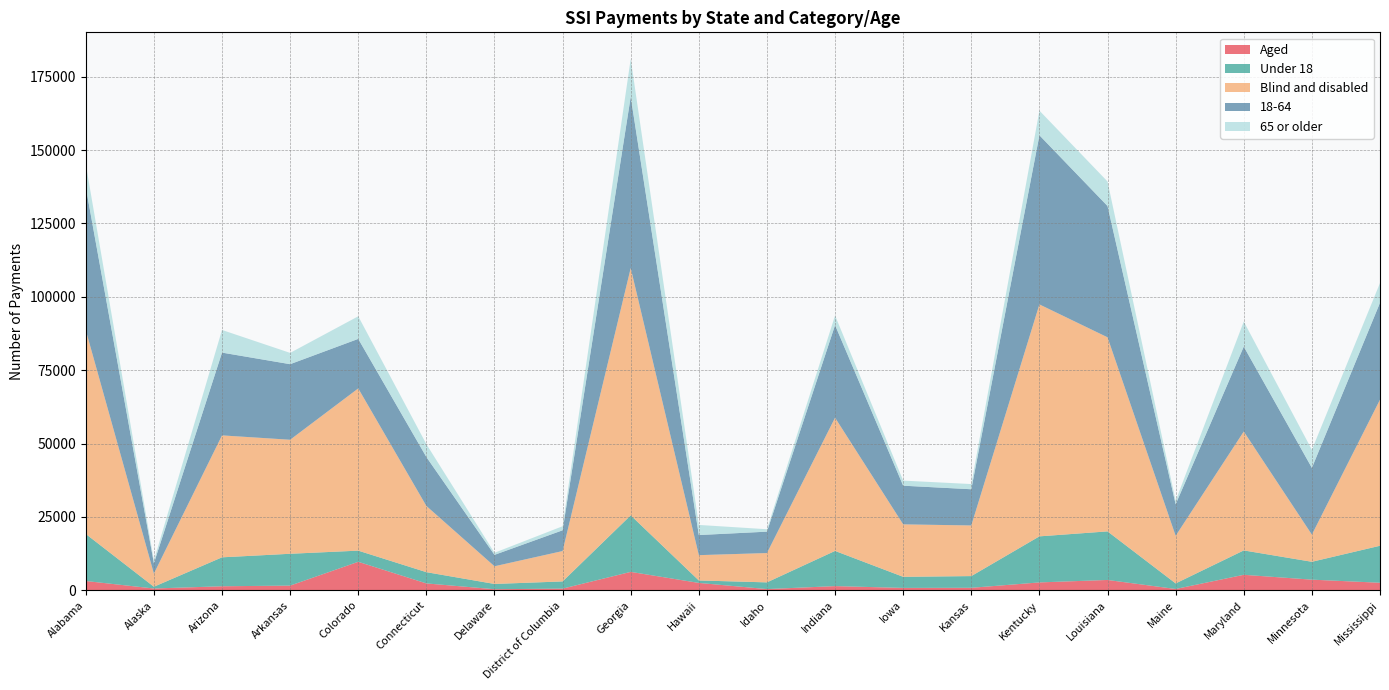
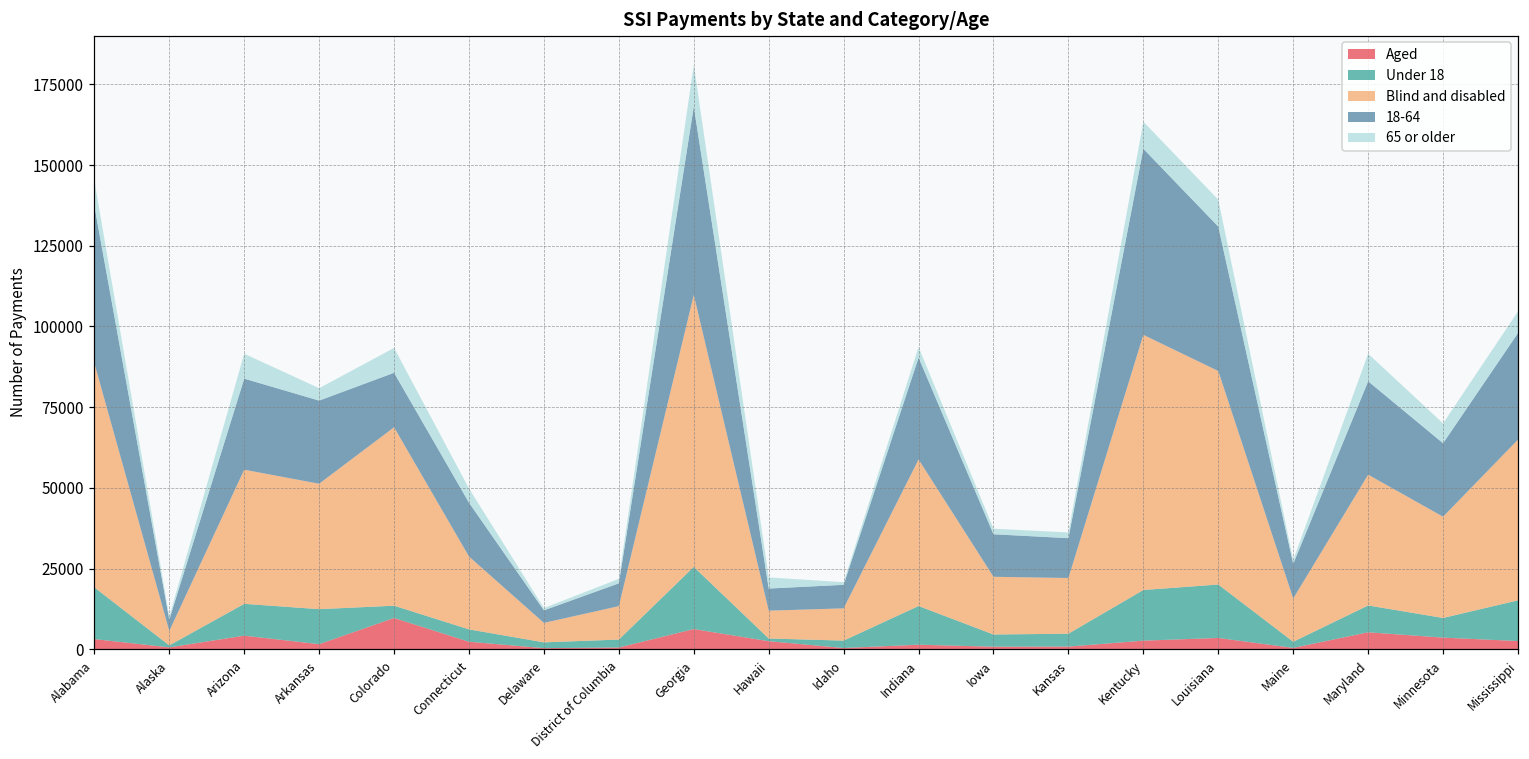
  {
    "Aged": {
      "Alabama": 3000,
-     "Arizona": 1000,
+     "Arizona": 4000,
      "Arkansas": 2000,
      "Colorado": 10000,
      "Connecticut": 2000,
      "Georgia": 6000,
      "Indiana": 1000,
      "Kentucky": 3000,
      "Louisiana": 4000,
      "Maryland": 5000,
      "Minnesota": 4000,
      "Mississippi": 3000
    },
    "Blind and disabled": {
      "Alabama": 69000,
      "Alaska": 4000,
      "Arizona": 42000,
      "Arkansas": 39000,
      "Colorado": 55000,
      "Connecticut": 23000,
      "Delaware": 6000,
      "District of Columbia": 10000,
      "Georgia": 84000,
      "Hawaii": 9000,
      "Idaho": 10000,
      "Indiana": 45000,
      "Iowa": 18000,
      "Kansas": 17000,
      "Kentucky": 79000,
      "Louisiana": 66000,
-     "Maine": 16000,
+     "Maine": 13000,
      "Maryland": 41000,
-     "Minnesota": 9000,
+     "Minnesota": 31000,
      "Mississippi": 50000
    },
    "65 or older": {
      "Alabama": 8000,
      "Alaska": 1000,
      "Arizona": 8000,
      "Arkansas": 4000,
      "Colorado": 8000,
      "Connecticut": 4000,
      "District of Columbia": 1000,
      "Georgia": 13000,
      "Hawaii": 3000,
      "Indiana": 3000,
      "Iowa": 2000,
      "Kansas": 2000,
      "Kentucky": 8000,
      "Louisiana": 8000,
      "Maine": 1000,
      "Maryland": 9000,
      "Minnesota": 6000,
      "Mississippi": 7000
    }
  }
